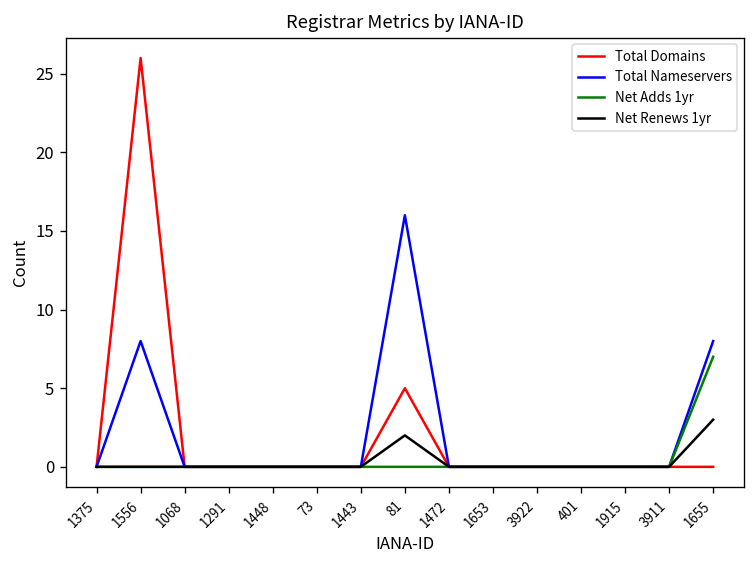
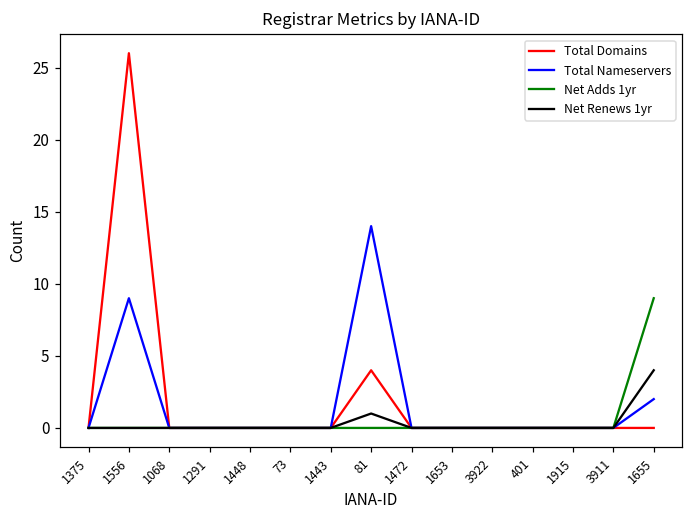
  {
    "Total Domains": {
      "1556": 26,
-     "81": 5,
+     "81": 4,
      "1655": 0
    },
    "Total Nameservers": {
-     "1556": 8,
-     "81": 16,
-     "1655": 8
+     "1556": 9,
+     "81": 14,
+     "1655": 2
    },
    "Net Adds 1yr": {
      "81": 0,
-     "1655": 7
+     "1655": 9
    },
    "Net Renews 1yr": {
-     "81": 2,
-     "1655": 3
+     "81": 1,
+     "1655": 4
    }
  }
